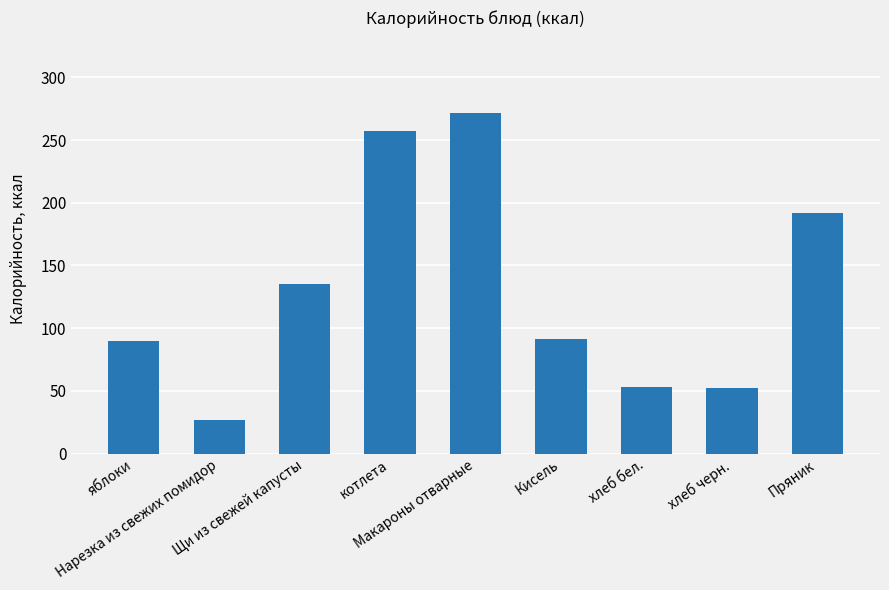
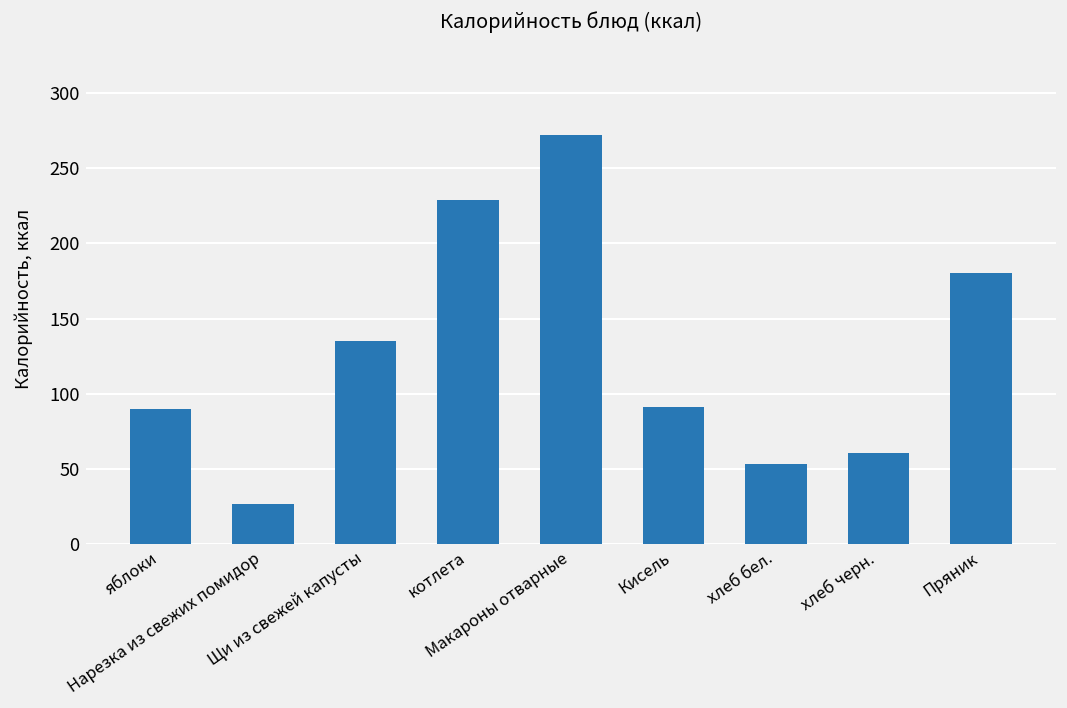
  {
    "яблоки": 90,
    "Нарезка из свежих помидор": 27,
    "Щи из свежей капусты": 135,
-   "котлета": 257,
+   "котлета": 229,
    "Макароны отварные": 272,
    "Кисель": 91,
    "хлеб бел.": 53,
-   "хлеб черн.": 53,
-   "Пряник": 192
+   "хлеб черн.": 61,
+   "Пряник": 180
  }
